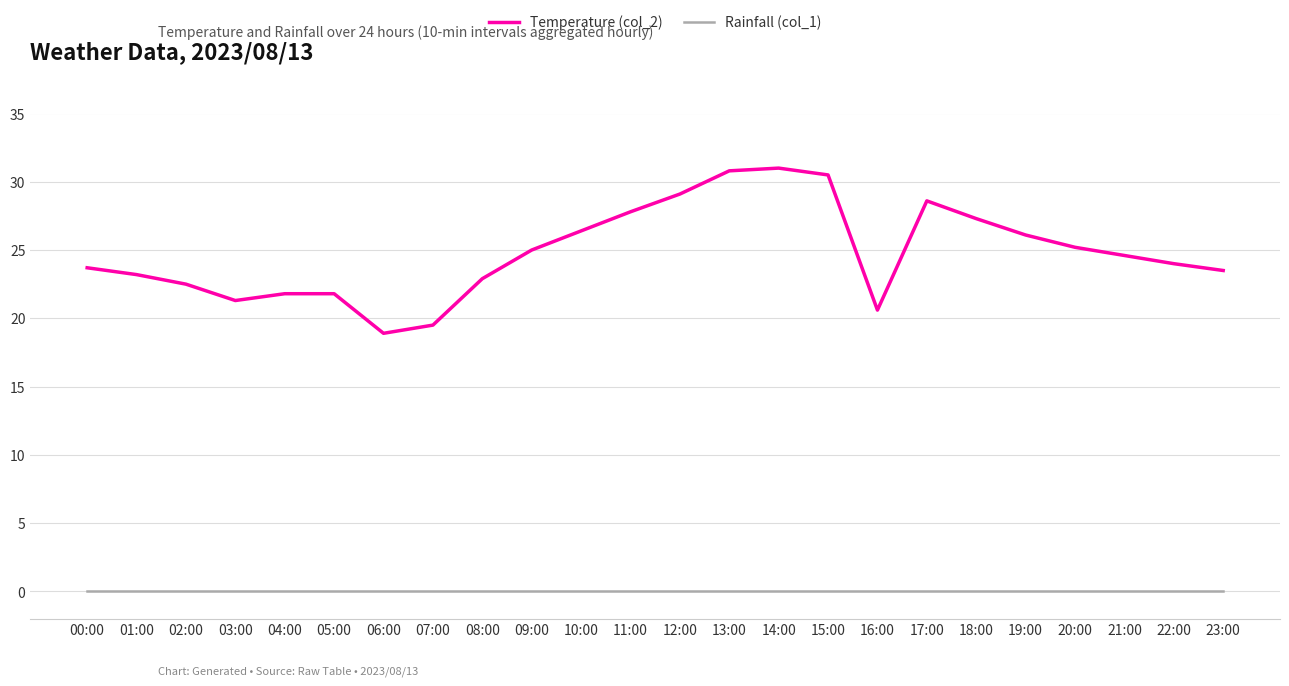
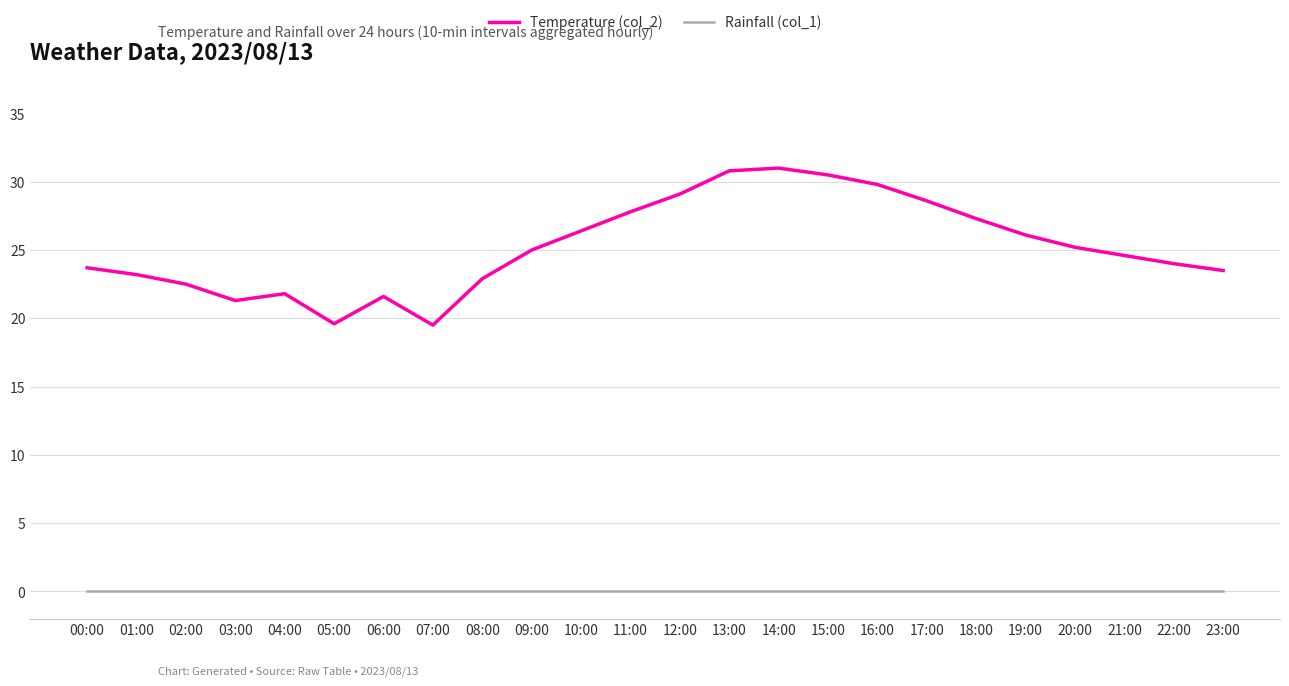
  {
    "Temperature (col_2)": {
      "00:00": 23.7,
      "01:00": 23.2,
      "02:00": 22.5,
      "03:00": 21.3,
      "04:00": 21.8,
-     "05:00": 21.8,
-     "06:00": 18.9,
+     "05:00": 19.6,
+     "06:00": 21.6,
      "07:00": 19.5,
      "08:00": 22.9,
      "09:00": 25.0,
      "10:00": 26.4,
      "11:00": 27.8,
      "12:00": 29.1,
      "13:00": 30.8,
      "14:00": 31.0,
      "15:00": 30.5,
-     "16:00": 20.6,
+     "16:00": 29.8,
      "17:00": 28.6,
      "18:00": 27.3,
      "19:00": 26.1,
      "20:00": 25.2,
      "21:00": 24.6,
      "22:00": 24.0,
      "23:00": 23.5
    },
    "Rainfall (col_1)": {
      "00:00": 0.0,
      "01:00": 0.0,
      "02:00": 0.0,
      "03:00": 0.0,
      "04:00": 0.0,
      "05:00": 0.0,
      "06:00": 0.0,
      "07:00": 0.0,
      "08:00": 0.0,
      "09:00": 0.0,
      "10:00": 0.0,
      "11:00": 0.0,
      "12:00": 0.0,
      "13:00": 0.0,
      "14:00": 0.0,
      "15:00": 0.0,
      "16:00": 0.0,
      "17:00": 0.0,
      "18:00": 0.0,
      "19:00": 0.0,
      "20:00": 0.0,
      "21:00": 0.0,
      "22:00": 0.0,
      "23:00": 0.0
    }
  }
